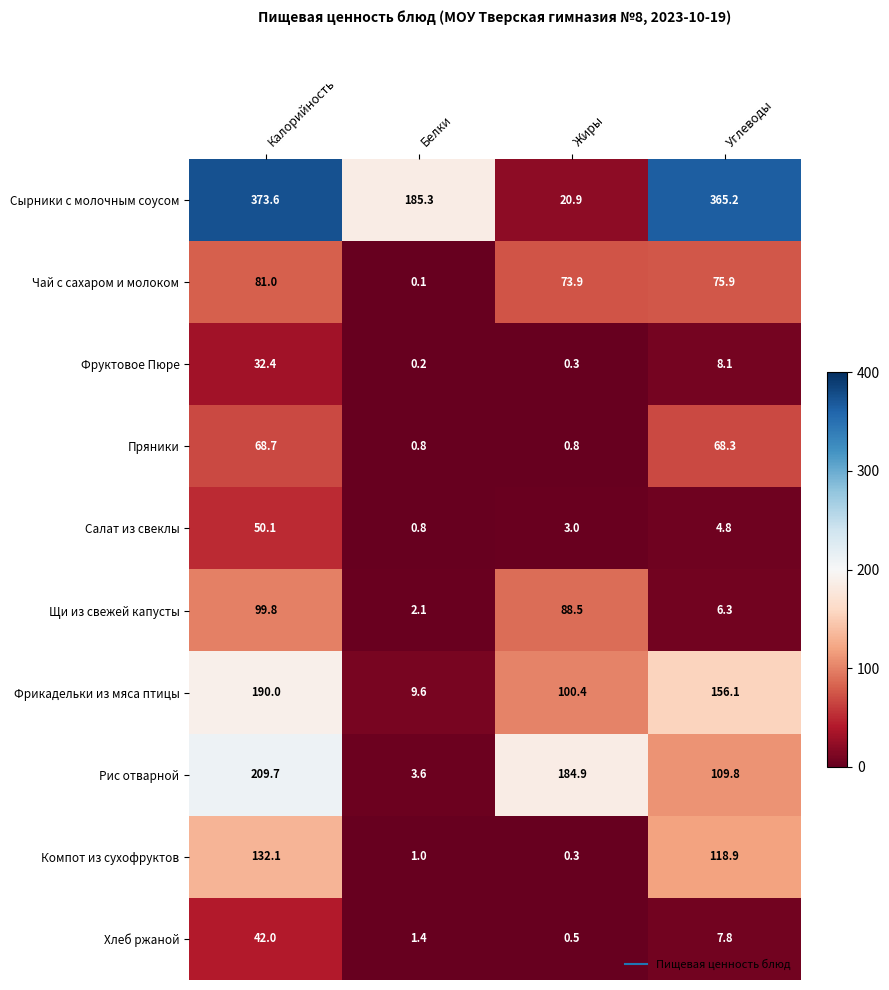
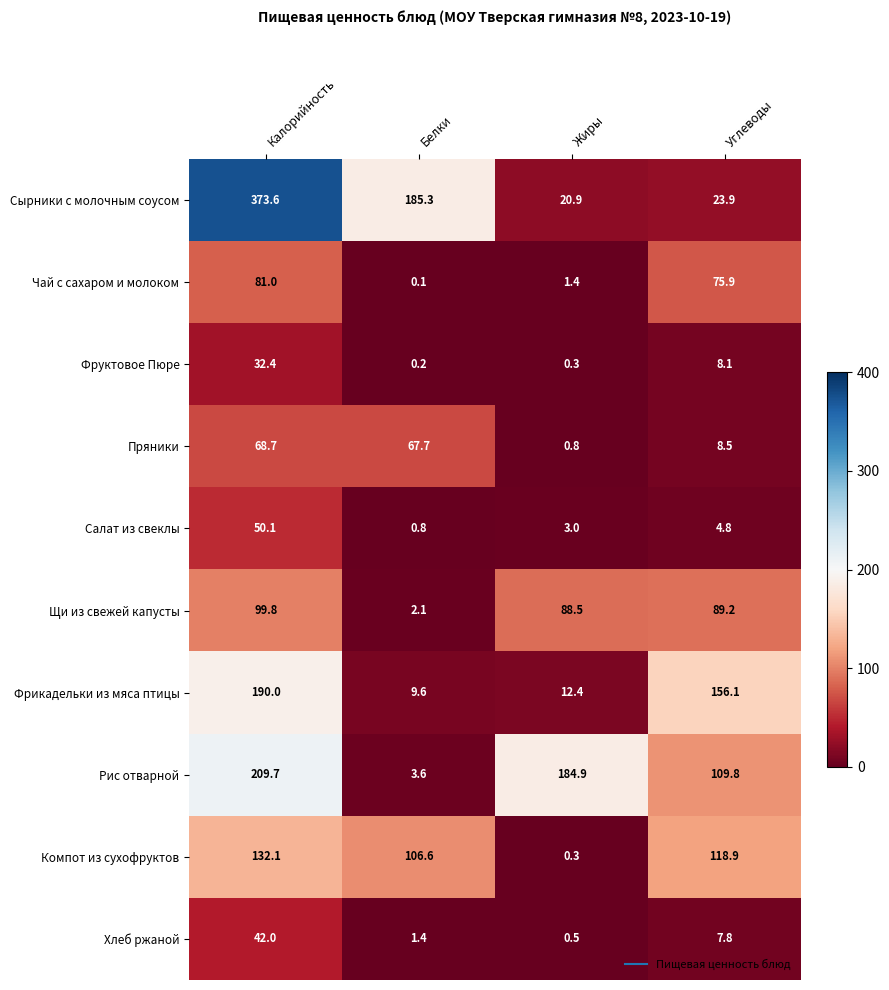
  {
    "Сырники с молочным соусом": {
      "Калорийность": 373.6,
      "Белки": 185.3,
      "Жиры": 20.9,
-     "Углеводы": 365.2
+     "Углеводы": 23.9
    },
    "Чай с сахаром и молоком": {
      "Калорийность": 81.0,
      "Белки": 0.1,
-     "Жиры": 73.9,
+     "Жиры": 1.4,
      "Углеводы": 75.9
    },
    "Фруктовое Пюре": {
      "Калорийность": 32.4,
      "Белки": 0.2,
      "Жиры": 0.3,
      "Углеводы": 8.1
    },
    "Пряники": {
      "Калорийность": 68.7,
-     "Белки": 0.8,
+     "Белки": 67.7,
      "Жиры": 0.8,
-     "Углеводы": 68.3
+     "Углеводы": 8.5
    },
    "Салат из свеклы": {
      "Калорийность": 50.1,
      "Белки": 0.8,
      "Жиры": 3.0,
      "Углеводы": 4.8
    },
    "Щи из свежей капусты": {
      "Калорийность": 99.8,
      "Белки": 2.1,
      "Жиры": 88.5,
-     "Углеводы": 6.3
+     "Углеводы": 89.2
    },
    "Фрикадельки из мяса птицы": {
      "Калорийность": 190.0,
      "Белки": 9.6,
-     "Жиры": 100.4,
+     "Жиры": 12.4,
      "Углеводы": 156.1
    },
    "Рис отварной": {
      "Калорийность": 209.7,
      "Белки": 3.6,
      "Жиры": 184.9,
      "Углеводы": 109.8
    },
    "Компот из сухофруктов": {
      "Калорийность": 132.1,
-     "Белки": 1.0,
+     "Белки": 106.6,
      "Жиры": 0.3,
      "Углеводы": 118.9
    },
    "Хлеб ржаной": {
      "Калорийность": 42.0,
      "Белки": 1.4,
      "Жиры": 0.5,
      "Углеводы": 7.8
    }
  }
